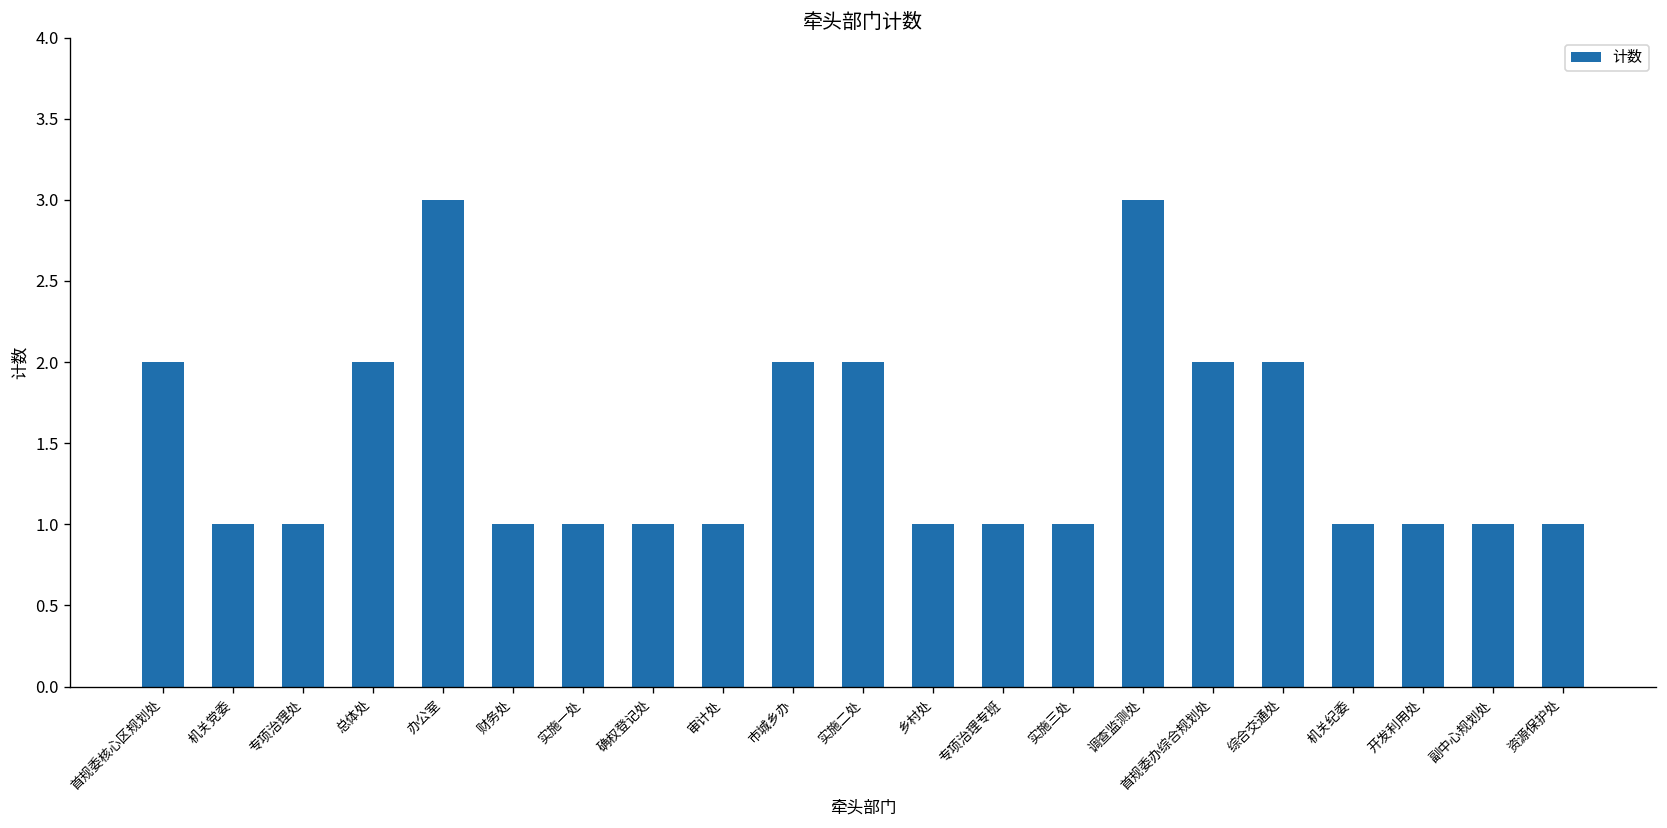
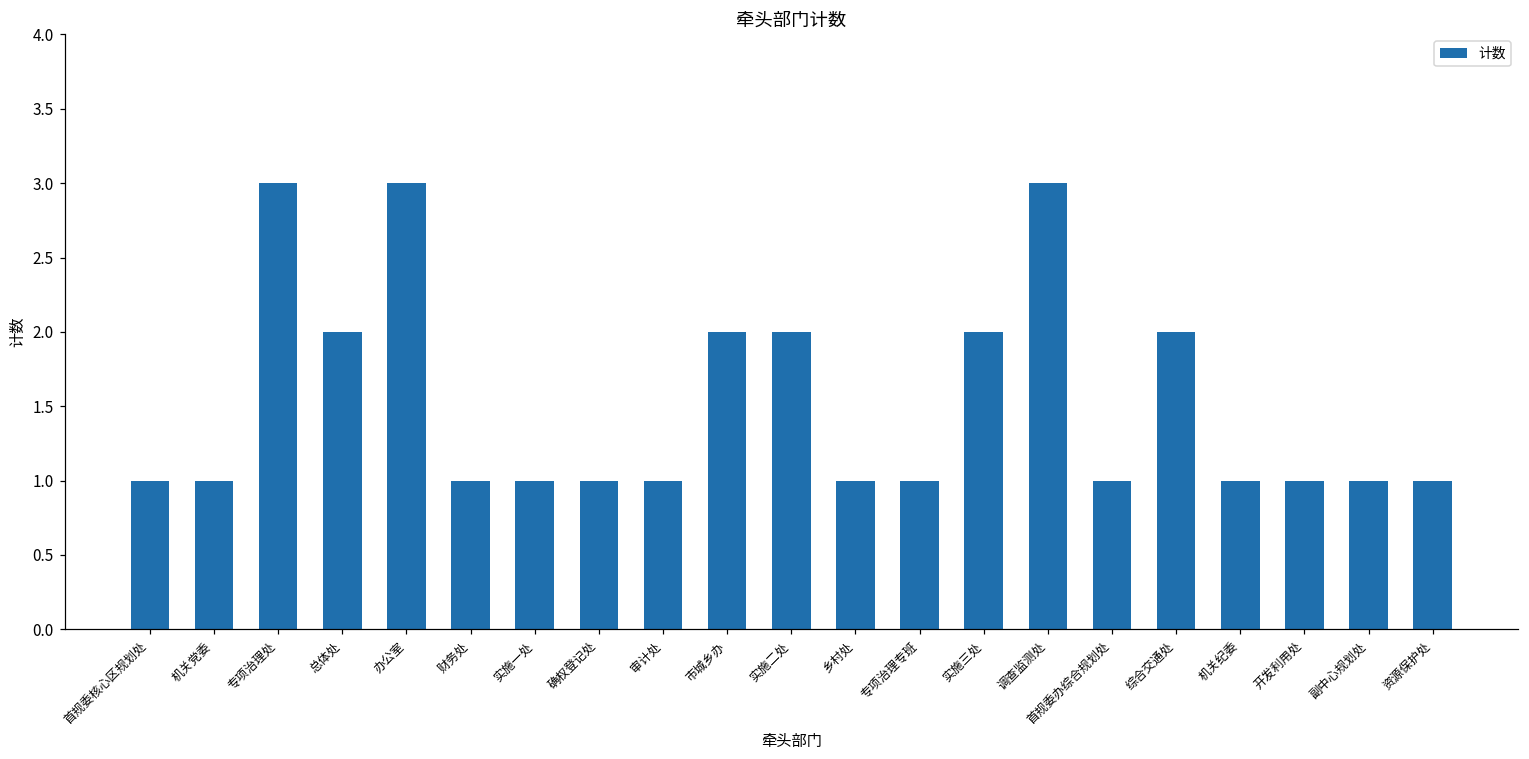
  {
-   "首规委核心区规划处": 2,
+   "首规委核心区规划处": 1,
    "机关党委": 1,
-   "专项治理处": 1,
+   "专项治理处": 3,
    "总体处": 2,
    "办公室": 3,
    "财务处": 1,
    "实施一处": 1,
    "确权登记处": 1,
    "审计处": 1,
    "市城乡办": 2,
    "实施二处": 2,
    "乡村处": 1,
    "专项治理专班": 1,
-   "实施三处": 1,
+   "实施三处": 2,
    "调查监测处": 3,
-   "首规委办综合规划处": 2,
+   "首规委办综合规划处": 1,
    "综合交通处": 2,
    "机关纪委": 1,
    "开发利用处": 1,
    "副中心规划处": 1,
    "资源保护处": 1
  }
